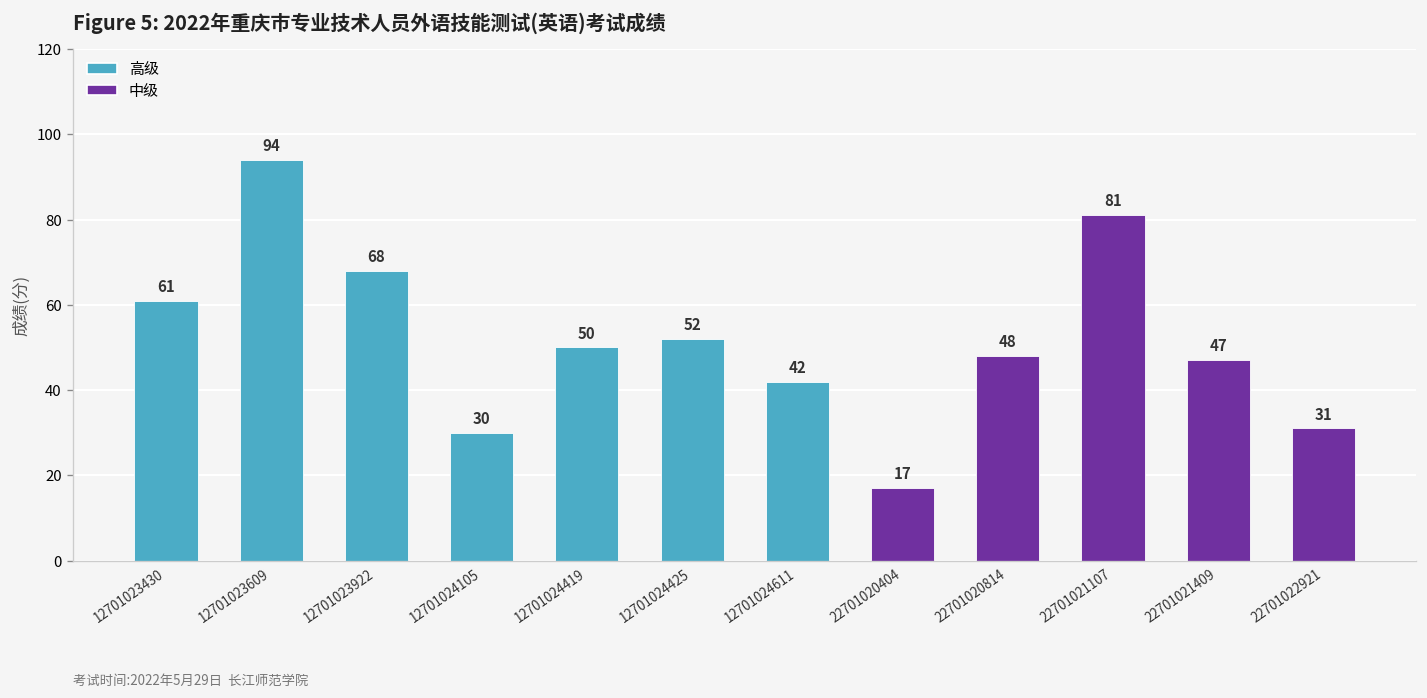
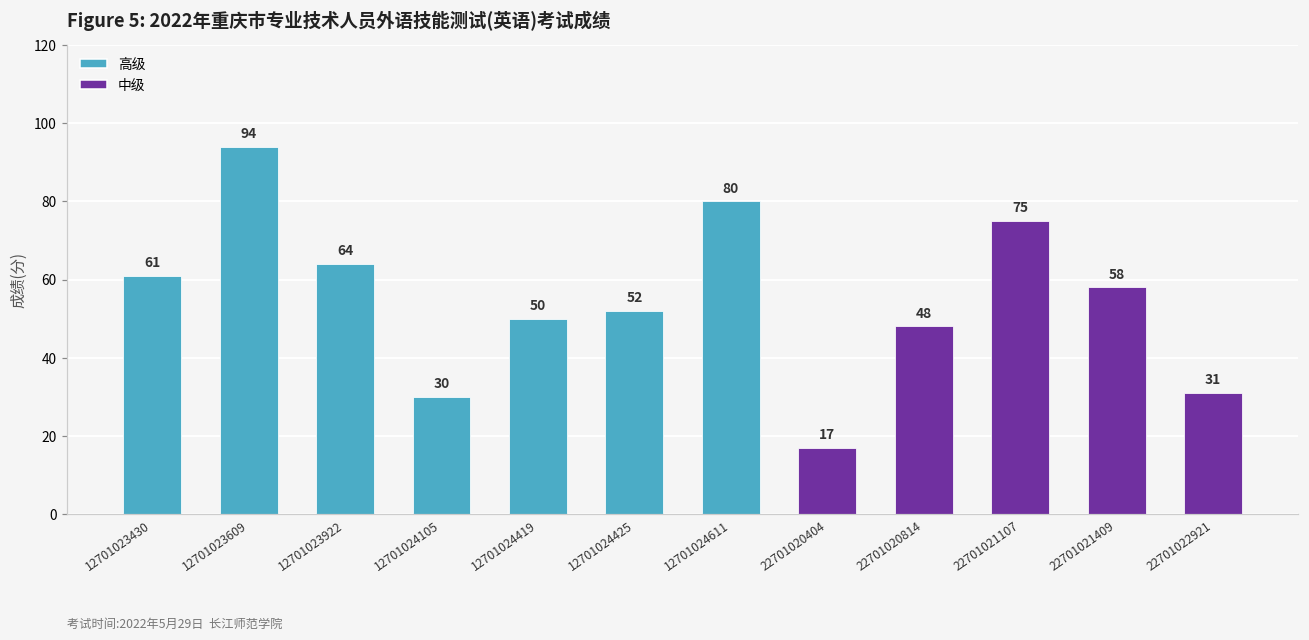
  {
    "12701023430": 61,
    "12701023609": 94,
-   "12701023922": 68,
+   "12701023922": 64,
    "12701024105": 30,
    "12701024419": 50,
    "12701024425": 52,
-   "12701024611": 42,
+   "12701024611": 80,
    "22701020404": 17,
    "22701020814": 48,
-   "22701021107": 81,
-   "22701021409": 47,
+   "22701021107": 75,
+   "22701021409": 58,
    "22701022921": 31
  }
